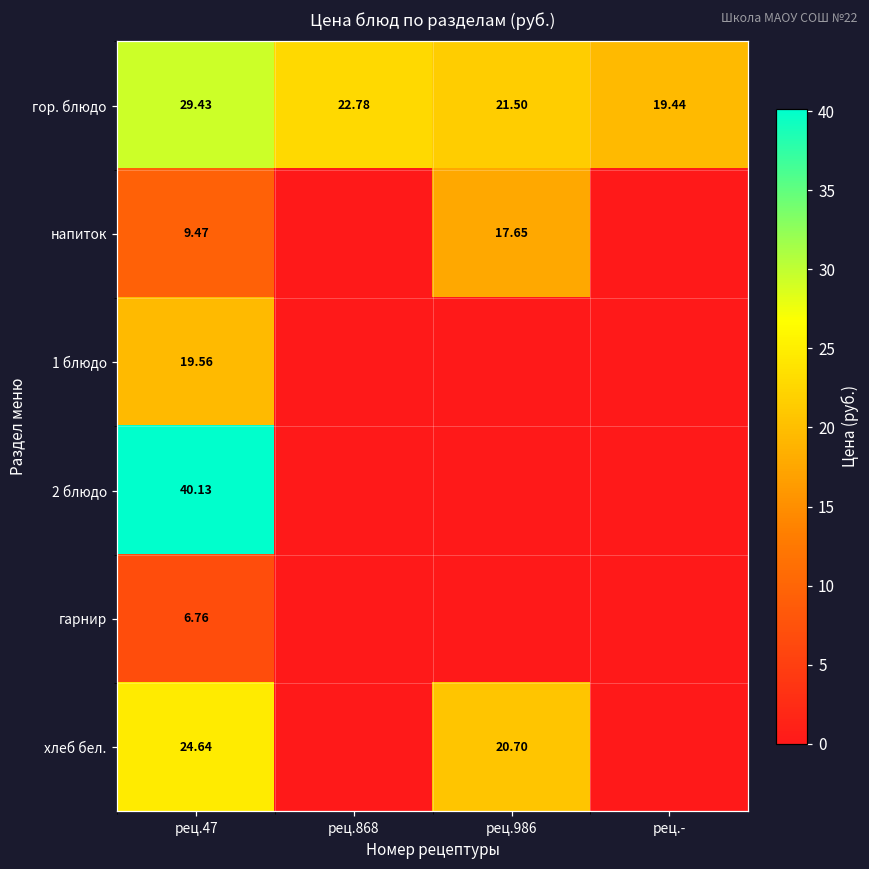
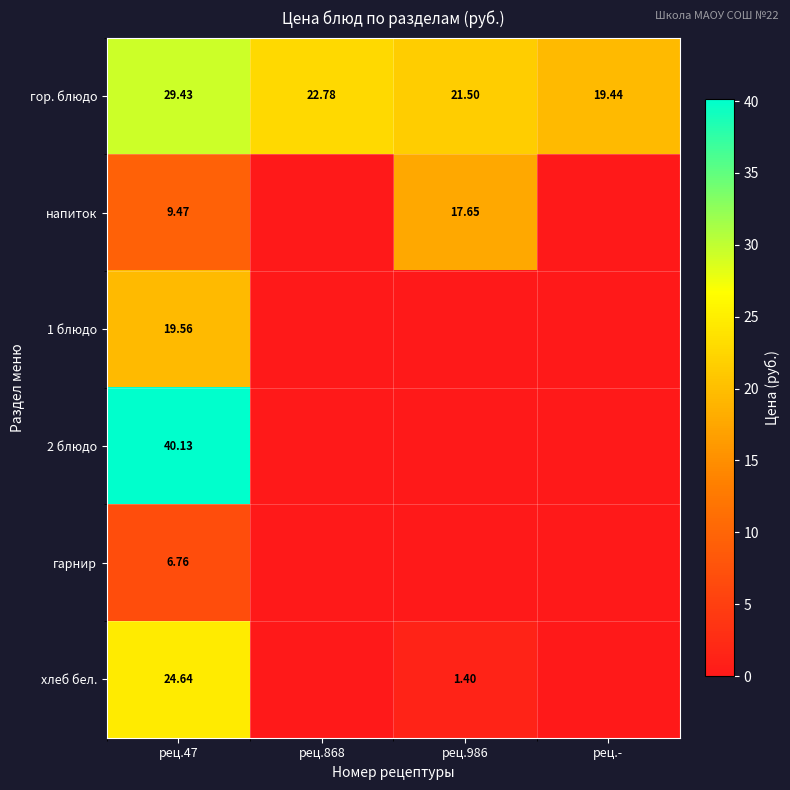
  {
    "гор. блюдо": {
      "рец.47": 29.43,
      "рец.868": 22.78,
      "рец.986": 21.50,
      "рец.-": 19.44
    },
    "напиток": {
      "рец.47": 9.47,
      "рец.986": 17.65
    },
    "1 блюдо": {
      "рец.47": 19.56
    },
    "2 блюдо": {
      "рец.47": 40.13
    },
    "гарнир": {
      "рец.47": 6.76
    },
    "хлеб бел.": {
      "рец.47": 24.64,
-     "рец.986": 20.70
+     "рец.986": 1.40
    }
  }
